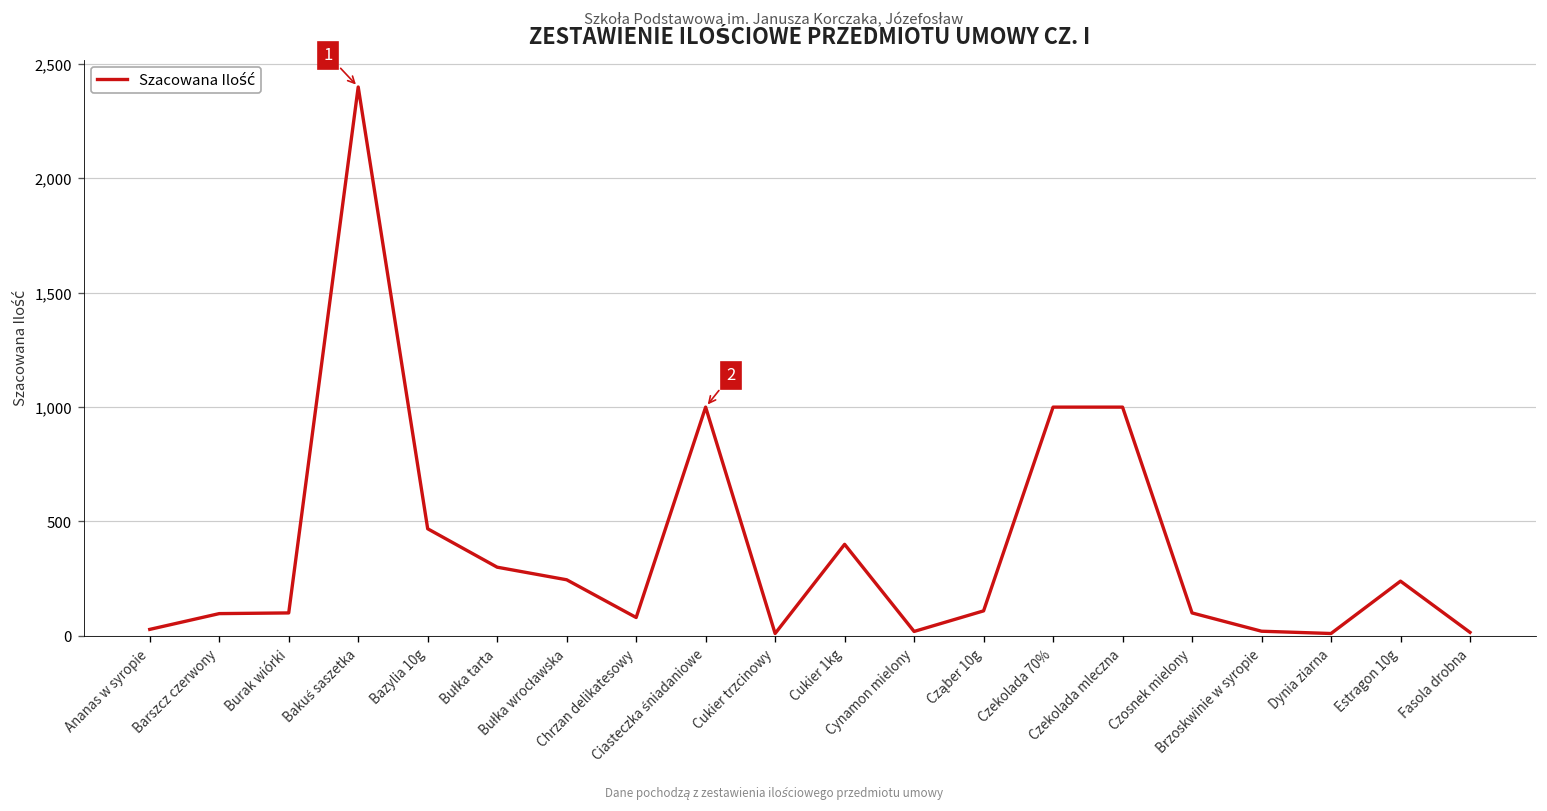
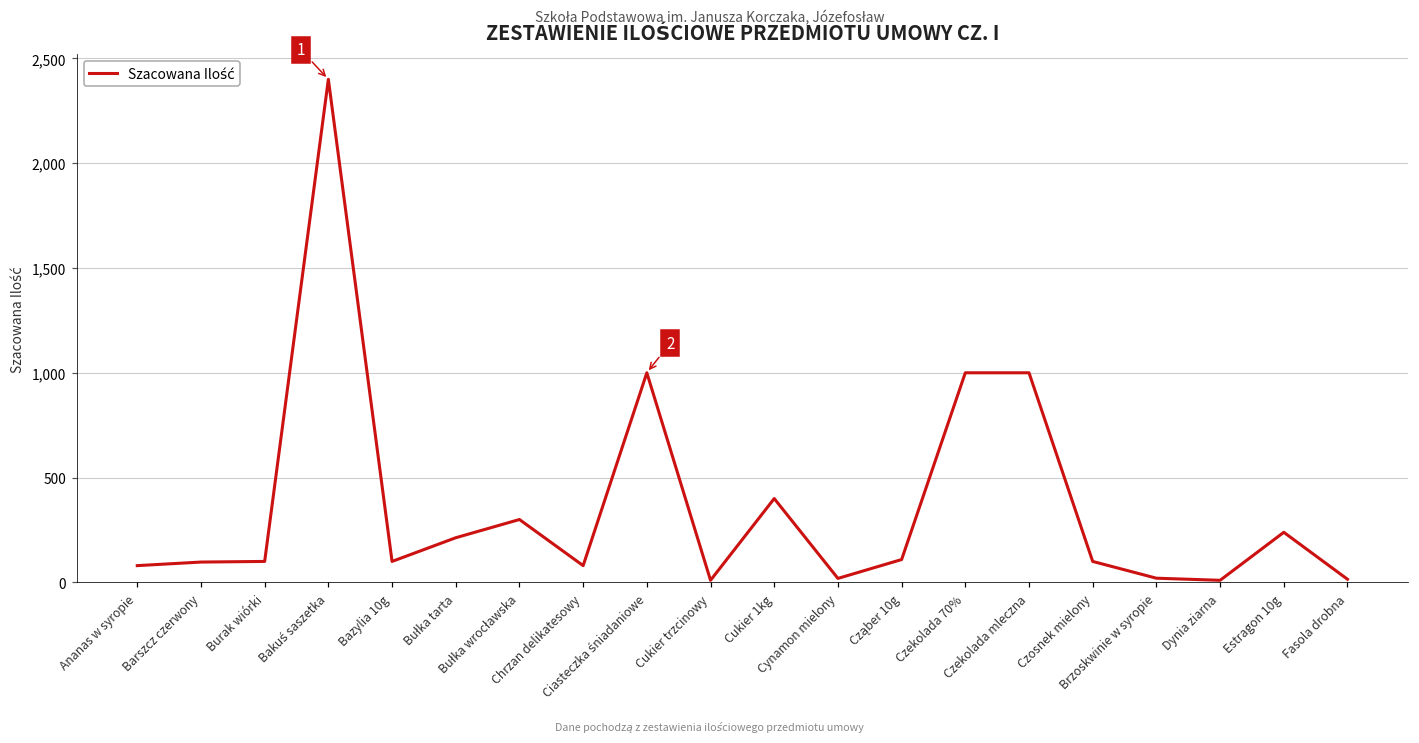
  {
-   "Ananas w syropie": "30",
+   "Ananas w syropie": "80",
    "Barszcz czerwony": "100",
    "Burak wiórki": "100",
    "Bakuś saszetka": "2,400",
-   "Bazylia 10g": "470",
-   "Bułka tarta": "300",
-   "Bułka wrocławska": "250",
+   "Bazylia 10g": "100",
+   "Bułka tarta": "210",
+   "Bułka wrocławska": "300",
    "Chrzan delikatesowy": "80",
    "Ciasteczka śniadaniowe": "1,000",
    "Cukier trzcinowy": "10",
    "Cukier 1kg": "400",
    "Cynamon mielony": "20",
    "Cząber 10g": "110",
    "Czekolada 70%": "1,000",
    "Czekolada mleczna": "1,000",
    "Czosnek mielony": "100",
    "Brzoskwinie w syropie": "20",
    "Dynia ziarna": "10",
    "Estragon 10g": "240",
    "Fasola drobna": "20"
  }
